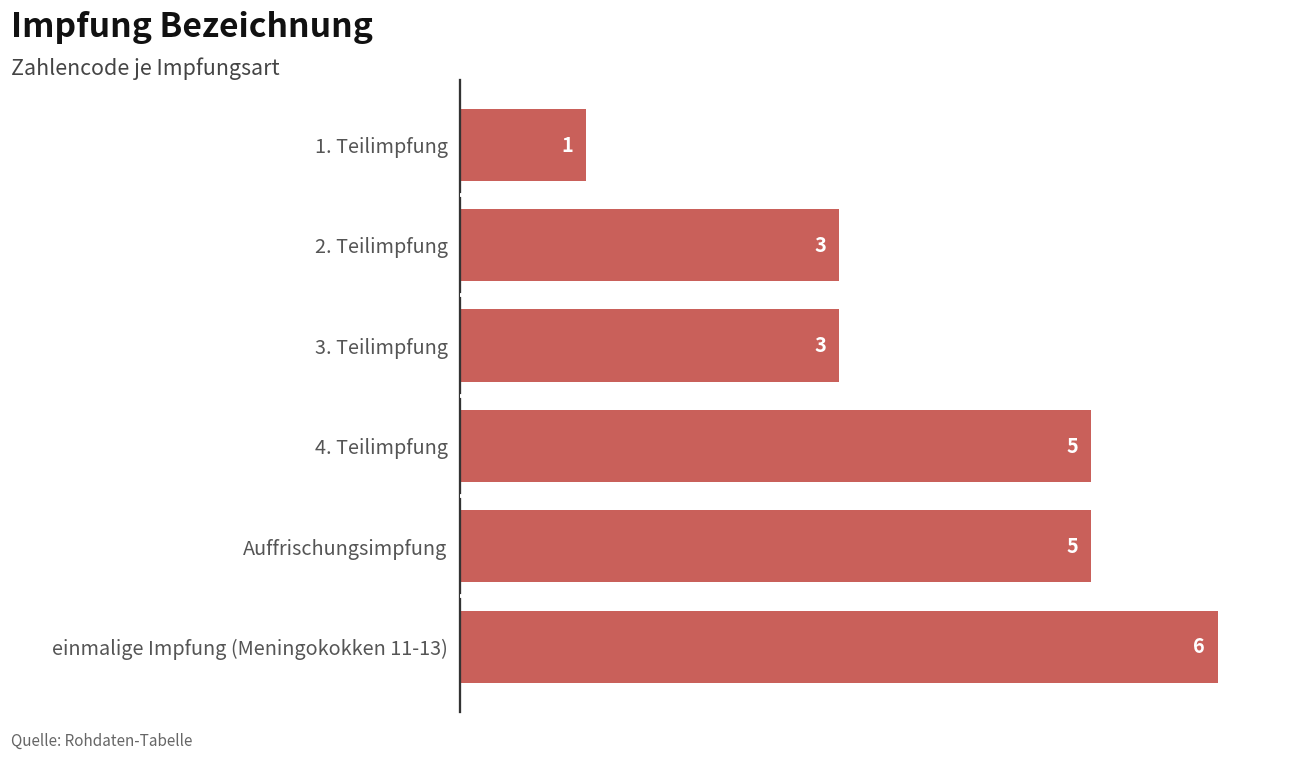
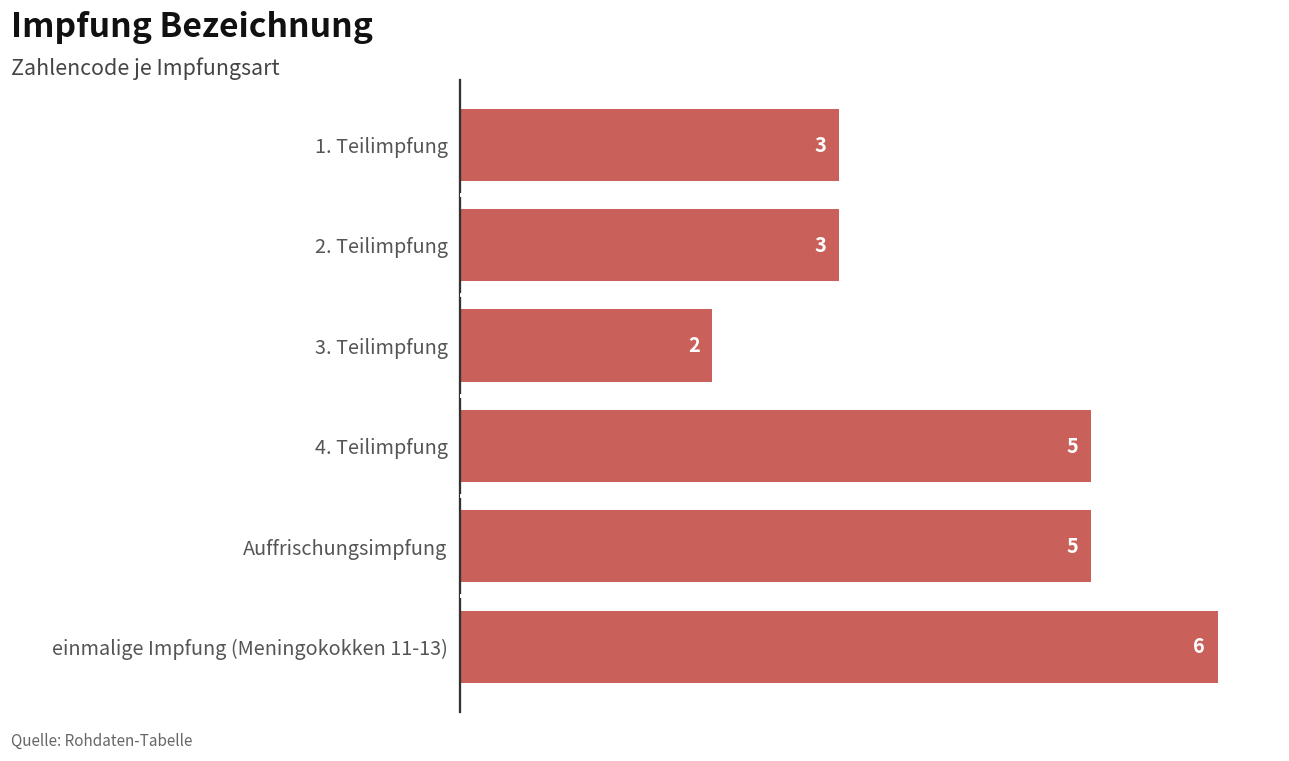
  {
-   "1. Teilimpfung": 1,
+   "1. Teilimpfung": 3,
    "2. Teilimpfung": 3,
-   "3. Teilimpfung": 3,
+   "3. Teilimpfung": 2,
    "4. Teilimpfung": 5,
    "Auffrischungsimpfung": 5,
    "einmalige Impfung (Meningokokken 11-13)": 6
  }
